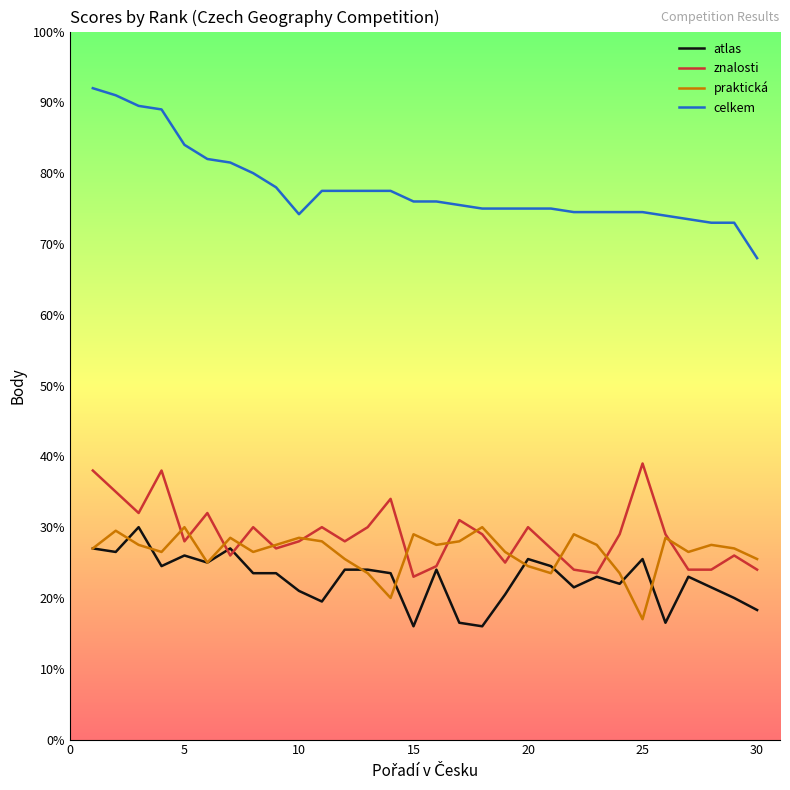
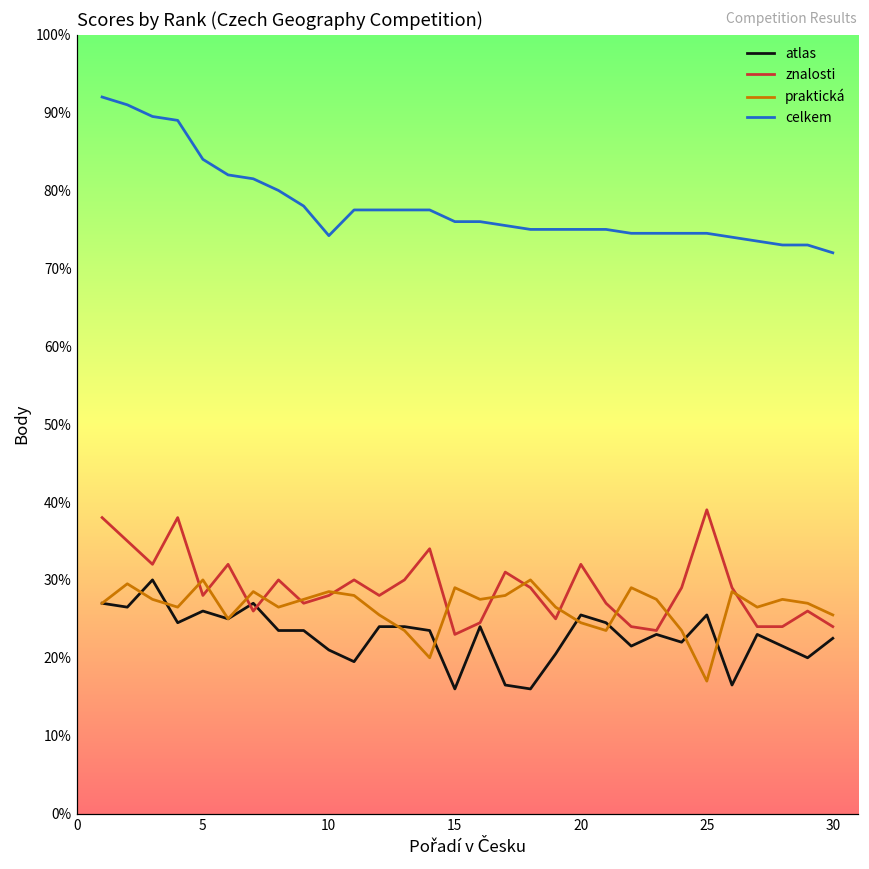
  {
    "atlas": {
      "5": "26%",
      "10": "21%",
      "15": "16%",
      "20": "26%",
      "25": "26%",
-     "30": "18%"
+     "30": "23%"
    },
    "znalosti": {
      "5": "28%",
      "10": "28%",
      "15": "23%",
-     "20": "30%",
+     "20": "32%",
      "25": "39%",
      "30": "24%"
    },
    "praktická": {
      "5": "30%",
      "10": "29%",
      "15": "29%",
      "20": "25%",
      "25": "17%",
      "30": "26%"
    },
    "celkem": {
      "5": "84%",
      "10": "74%",
      "15": "76%",
      "20": "75%",
      "25": "75%",
-     "30": "68%"
+     "30": "72%"
    }
  }
